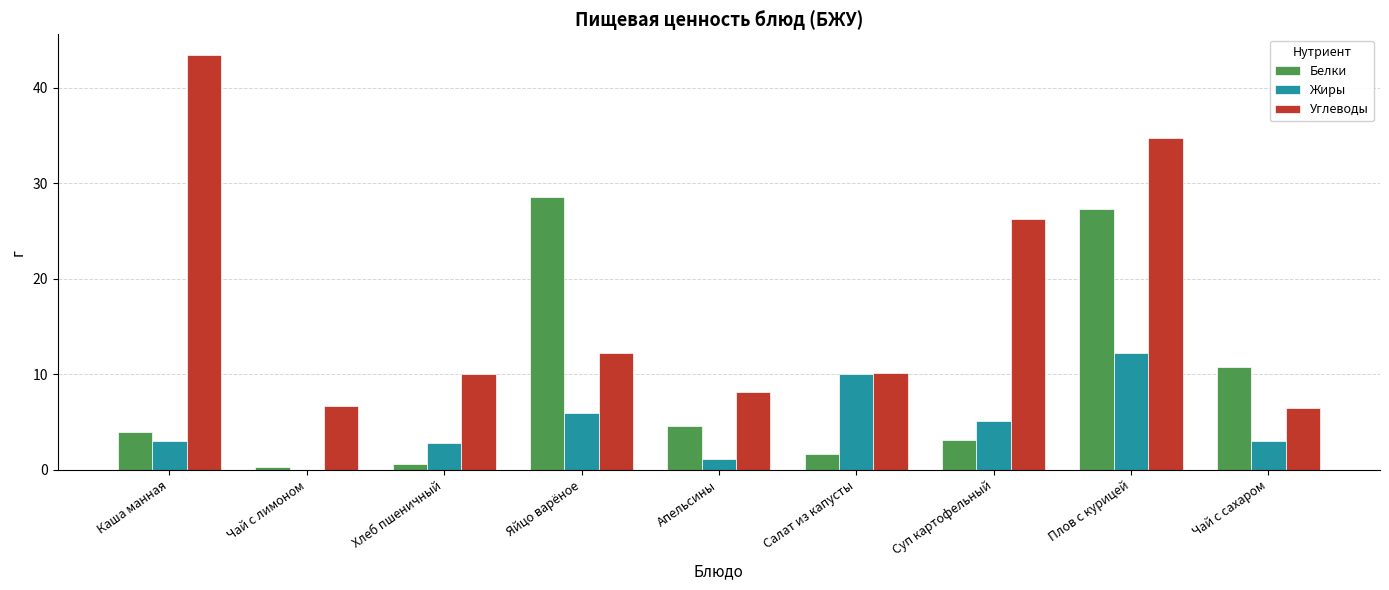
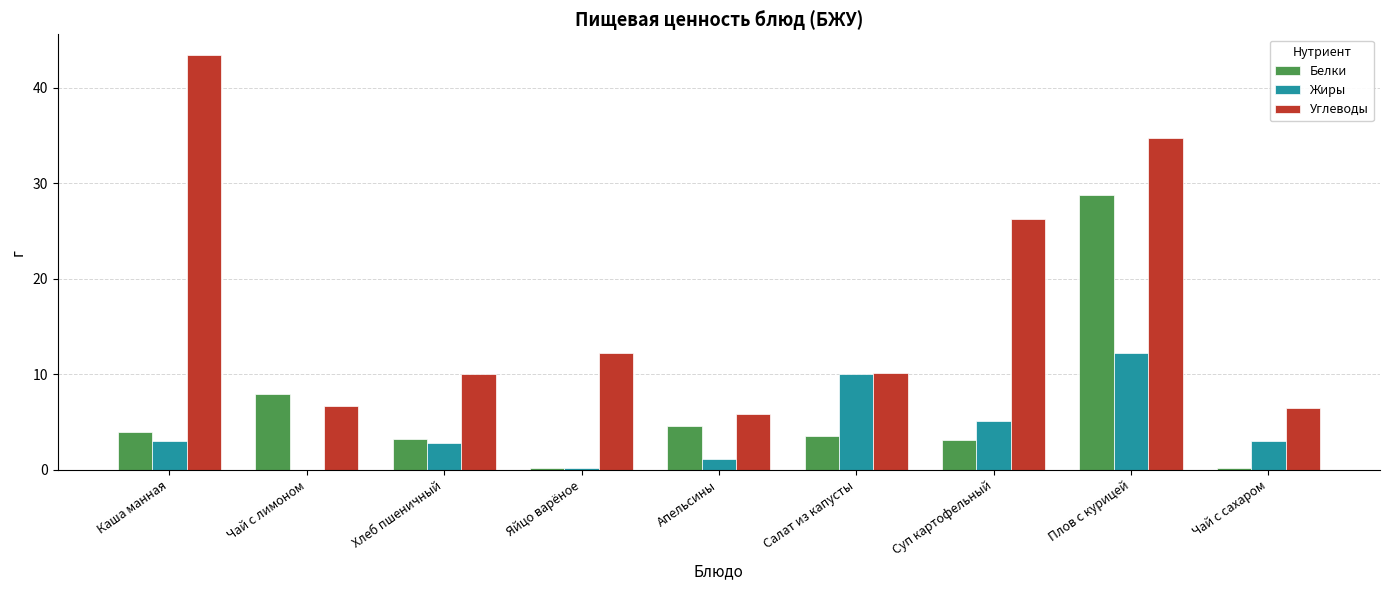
  {
    "Белки": {
      "Каша манная": 4,
-     "Чай с лимоном": 0,
-     "Хлеб пшеничный": 1,
-     "Яйцо варёное": 29,
+     "Чай с лимоном": 8,
+     "Хлеб пшеничный": 3,
+     "Яйцо варёное": 0,
      "Апельсины": 5,
-     "Салат из капусты": 2,
+     "Салат из капусты": 4,
      "Суп картофельный": 3,
-     "Плов с курицей": 27,
-     "Чай с сахаром": 11
+     "Плов с курицей": 29,
+     "Чай с сахаром": 0
    },
    "Жиры": {
      "Каша манная": 3,
      "Чай с лимоном": 0,
      "Хлеб пшеничный": 3,
-     "Яйцо варёное": 6,
+     "Яйцо варёное": 0,
      "Апельсины": 1,
      "Салат из капусты": 10,
      "Суп картофельный": 5,
      "Плов с курицей": 12,
      "Чай с сахаром": 3
    },
    "Углеводы": {
      "Каша манная": 43,
      "Чай с лимоном": 7,
      "Хлеб пшеничный": 10,
      "Яйцо варёное": 12,
-     "Апельсины": 8,
+     "Апельсины": 6,
      "Салат из капусты": 10,
      "Суп картофельный": 26,
      "Плов с курицей": 35,
      "Чай с сахаром": 7
    }
  }
